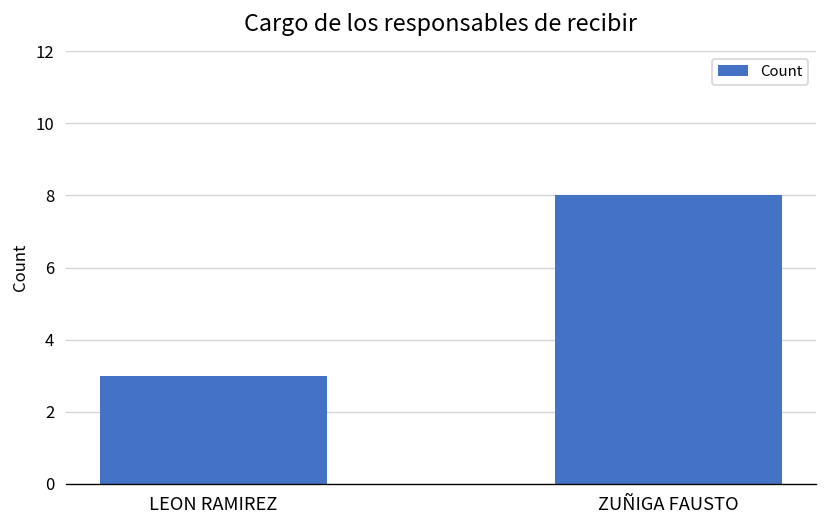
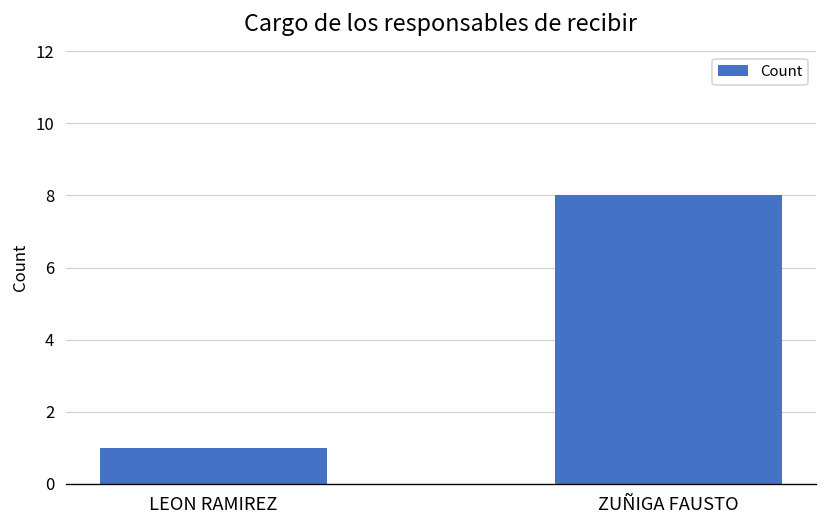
  {
-   "LEON RAMIREZ": 3,
+   "LEON RAMIREZ": 1,
    "ZUÑIGA FAUSTO": 8
  }
